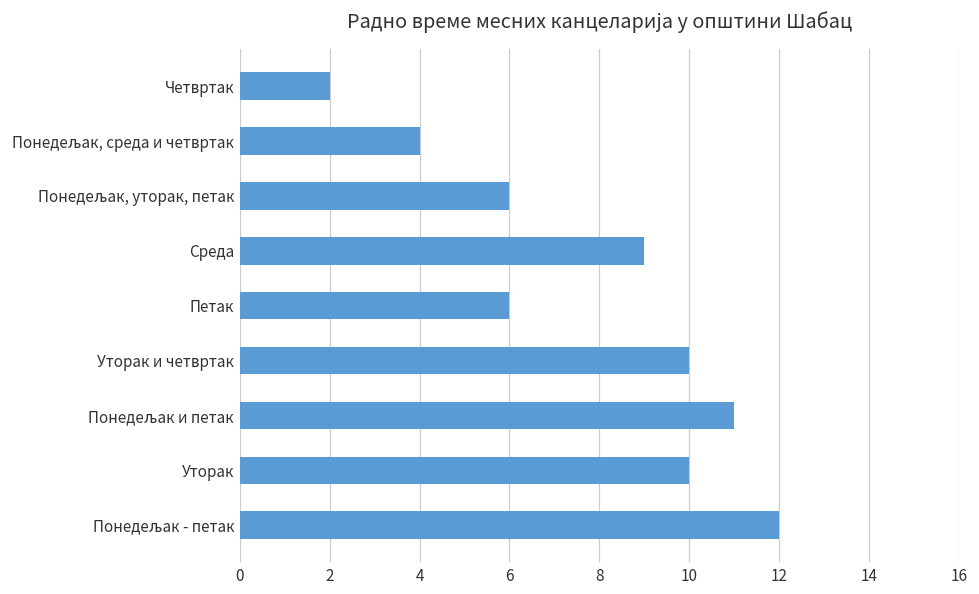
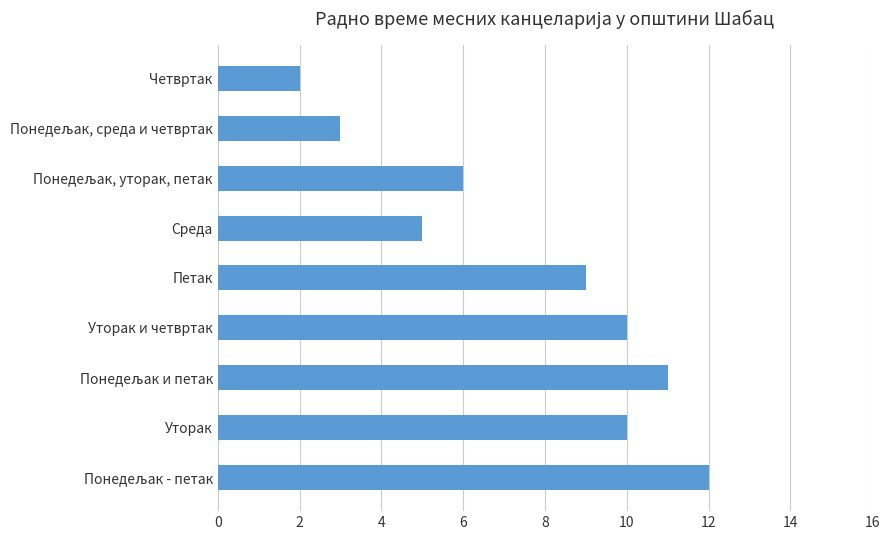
  {
    "Четвртак": 2,
-   "Понедељак, среда и четвртак": 4,
+   "Понедељак, среда и четвртак": 3,
    "Понедељак, уторак, петак": 6,
-   "Среда": 9,
-   "Петак": 6,
+   "Среда": 5,
+   "Петак": 9,
    "Уторак и четвртак": 10,
    "Понедељак и петак": 11,
    "Уторак": 10,
    "Понедељак - петак": 12
  }
